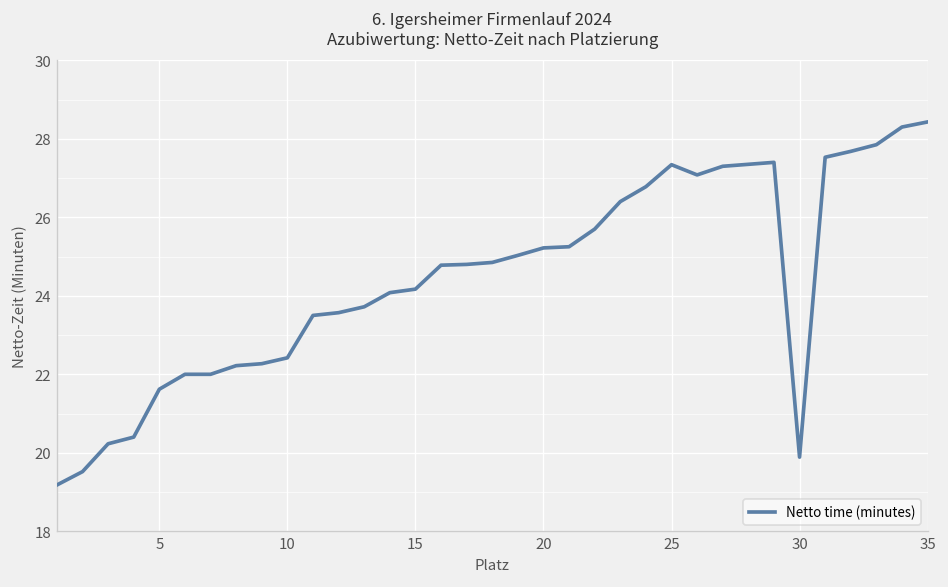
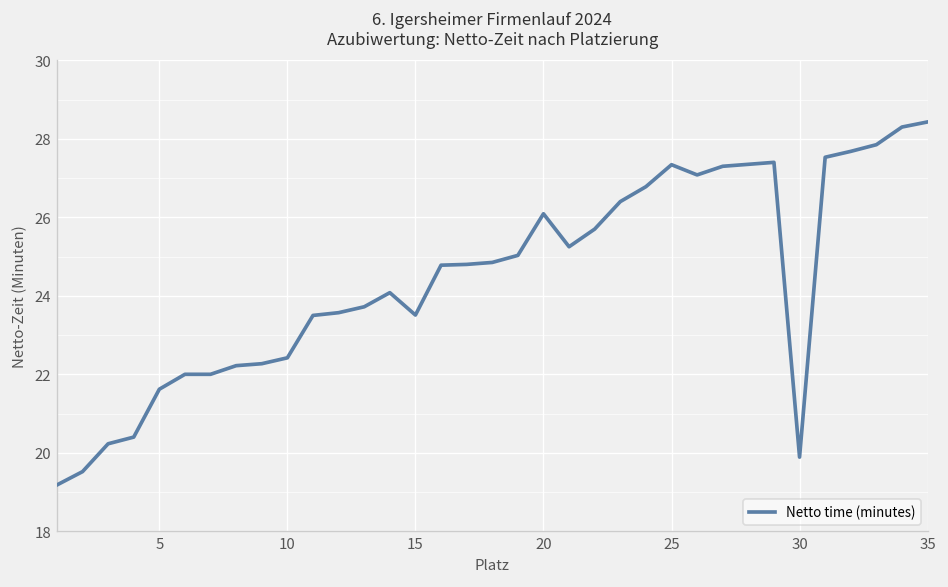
  {
    "5": 21.6,
    "10": 22.4,
-   "15": 24.2,
-   "20": 25.2,
+   "15": 23.5,
+   "20": 26.1,
    "25": 27.3,
    "30": 19.9,
    "35": 28.4
  }
